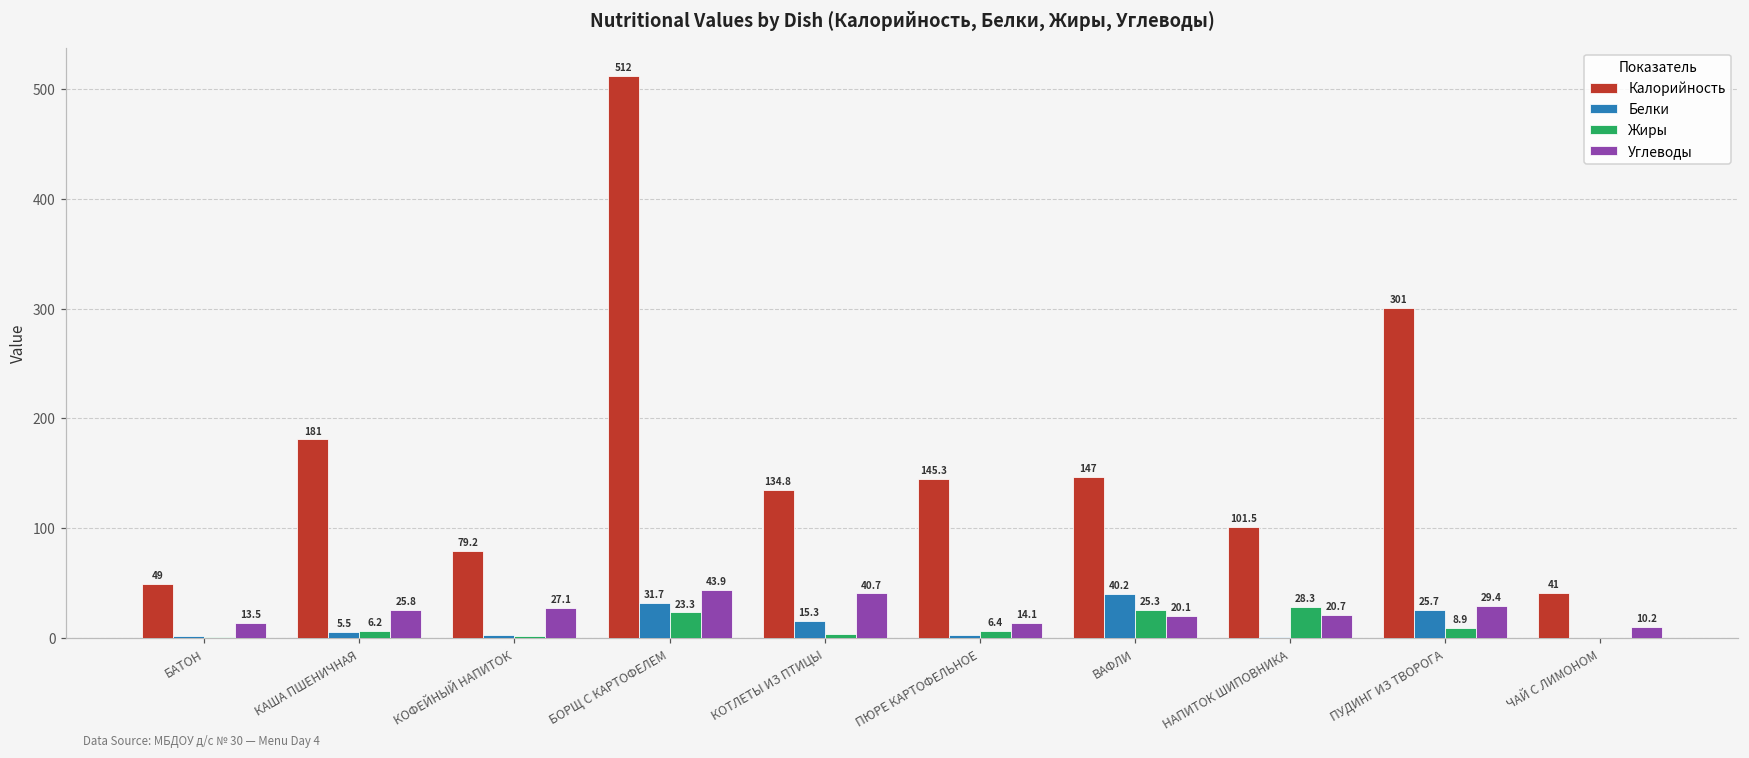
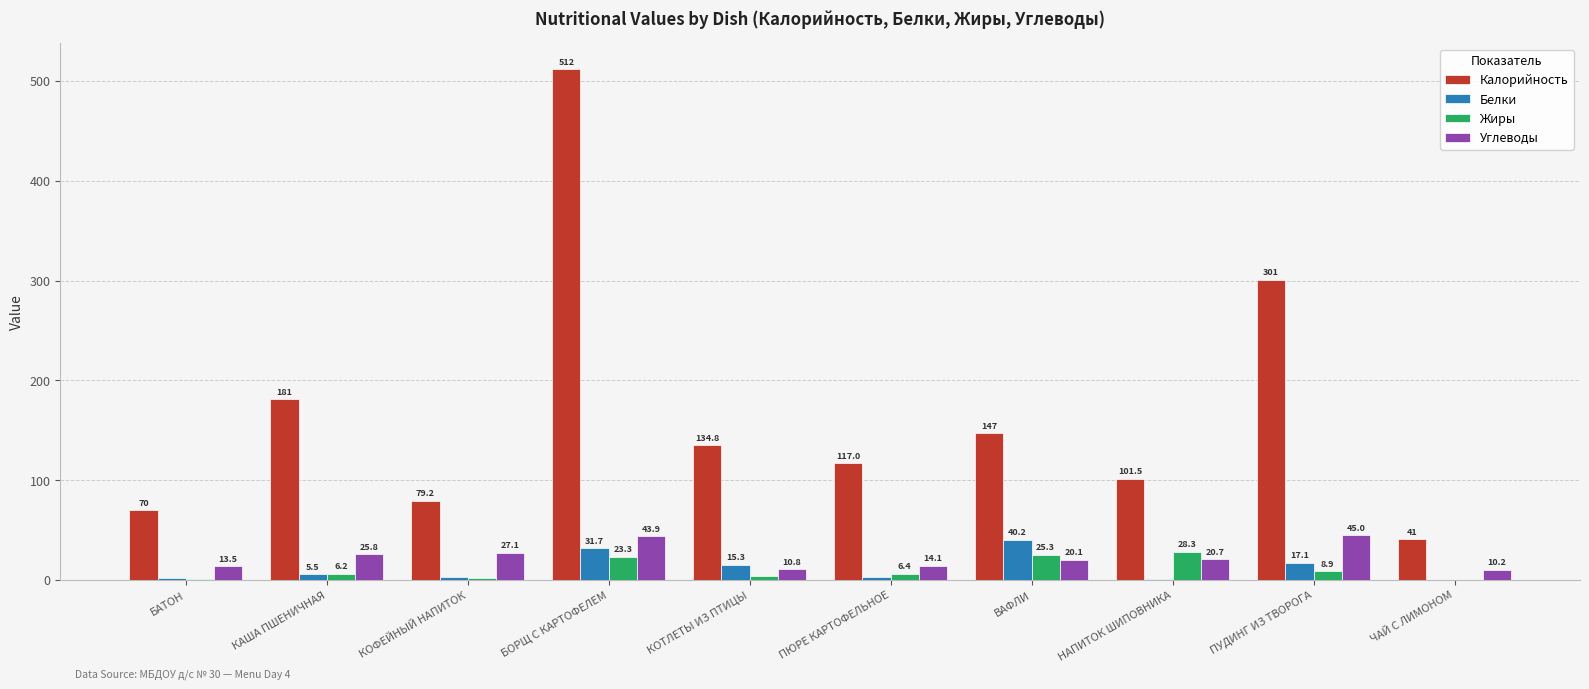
  {
    "Калорийность": {
-     "БАТОН": 49,
+     "БАТОН": 70,
      "КАША ПШЕНИЧНАЯ": 181,
      "КОФЕЙНЫЙ НАПИТОК": 79.2,
      "БОРЩ С КАРТОФЕЛЕМ": 512,
      "КОТЛЕТЫ ИЗ ПТИЦЫ": 134.8,
-     "ПЮРЕ КАРТОФЕЛЬНОЕ": 145.3,
+     "ПЮРЕ КАРТОФЕЛЬНОЕ": 117.0,
      "ВАФЛИ": 147,
      "НАПИТОК ШИПОВНИКА": 101.5,
      "ПУДИНГ ИЗ ТВОРОГА": 301,
      "ЧАЙ С ЛИМОНОМ": 41
    },
    "Белки": {
      "КАША ПШЕНИЧНАЯ": 5.5,
      "БОРЩ С КАРТОФЕЛЕМ": 31.7,
      "КОТЛЕТЫ ИЗ ПТИЦЫ": 15.3,
      "ВАФЛИ": 40.2,
-     "ПУДИНГ ИЗ ТВОРОГА": 25.7
+     "ПУДИНГ ИЗ ТВОРОГА": 17.1
    },
    "Жиры": {
      "КАША ПШЕНИЧНАЯ": 6.2,
      "БОРЩ С КАРТОФЕЛЕМ": 23.3,
      "ПЮРЕ КАРТОФЕЛЬНОЕ": 6.4,
      "ВАФЛИ": 25.3,
      "НАПИТОК ШИПОВНИКА": 28.3,
      "ПУДИНГ ИЗ ТВОРОГА": 8.9
    },
    "Углеводы": {
      "БАТОН": 13.5,
      "КАША ПШЕНИЧНАЯ": 25.8,
      "КОФЕЙНЫЙ НАПИТОК": 27.1,
      "БОРЩ С КАРТОФЕЛЕМ": 43.9,
-     "КОТЛЕТЫ ИЗ ПТИЦЫ": 40.7,
+     "КОТЛЕТЫ ИЗ ПТИЦЫ": 10.8,
      "ПЮРЕ КАРТОФЕЛЬНОЕ": 14.1,
      "ВАФЛИ": 20.1,
      "НАПИТОК ШИПОВНИКА": 20.7,
-     "ПУДИНГ ИЗ ТВОРОГА": 29.4,
+     "ПУДИНГ ИЗ ТВОРОГА": 45.0,
      "ЧАЙ С ЛИМОНОМ": 10.2
    }
  }
